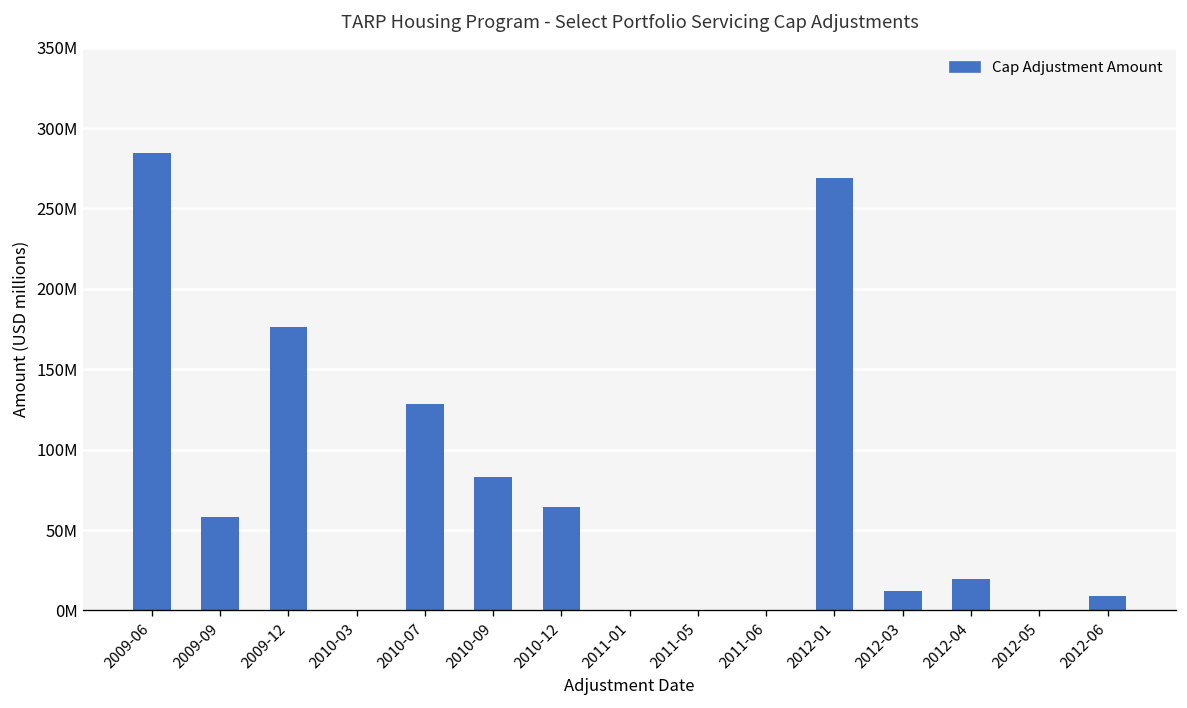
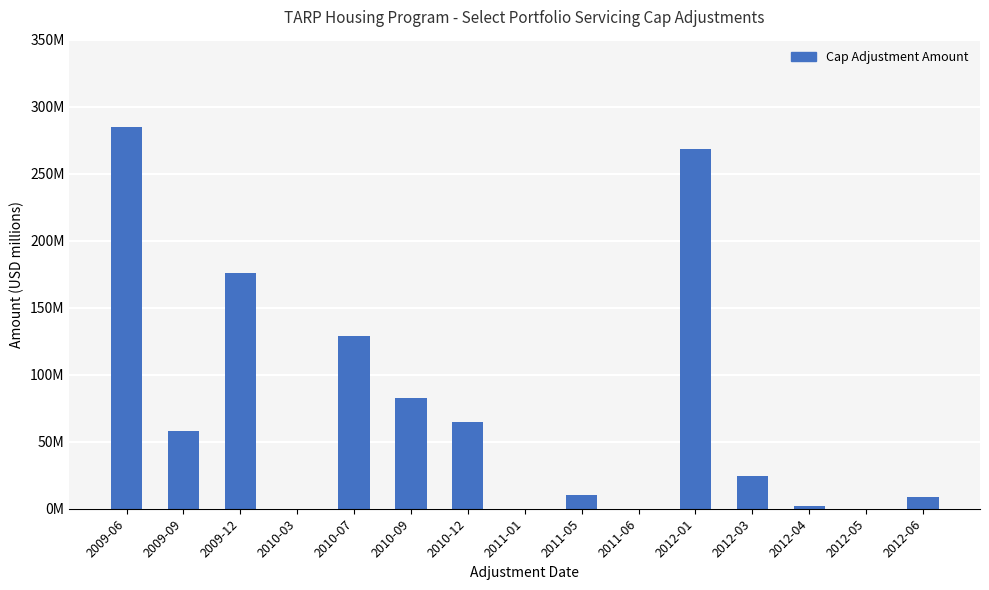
  {
    "2009-06": 285000000,
    "2009-09": 58000000,
    "2009-12": 176000000,
    "2010-03": 0,
    "2010-07": 129000000,
    "2010-09": 83000000,
    "2010-12": 64000000,
-   "2011-05": 0,
+   "2011-05": 10000000,
    "2011-06": 0,
    "2012-01": 269000000,
-   "2012-03": 12000000,
-   "2012-04": 20000000,
+   "2012-03": 25000000,
+   "2012-04": 2000000,
    "2012-06": 9000000
  }
